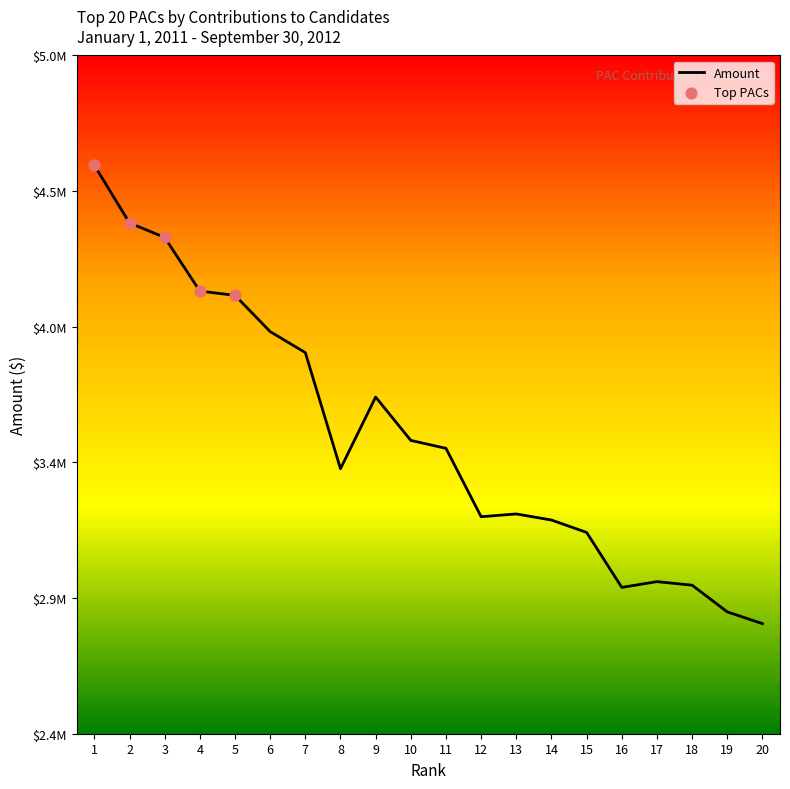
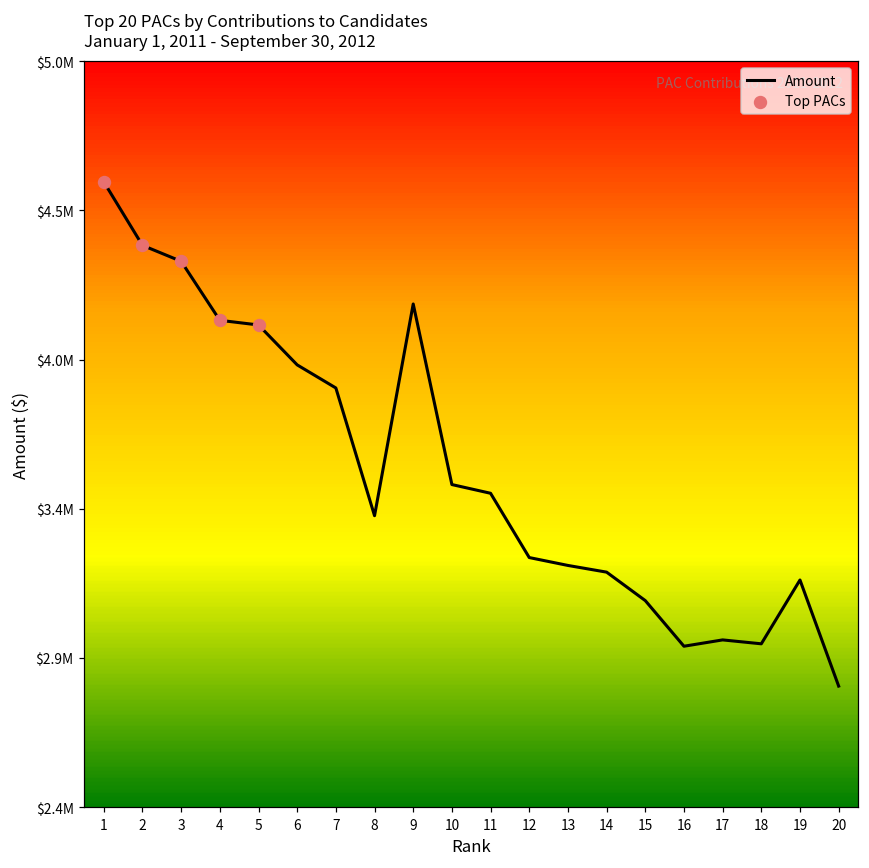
  {
    "Amount": {
      "6": "$3940000",
      "7": "$3860000",
      "8": "$3420000",
-     "9": "$3690000",
+     "9": "$4150000",
      "10": "$3520000",
      "11": "$3490000",
-     "12": "$3230000",
+     "12": "$3270000",
      "13": "$3240000",
      "14": "$3220000",
-     "15": "$3170000",
+     "15": "$3120000",
      "16": "$2960000",
      "17": "$2980000",
      "18": "$2970000",
-     "19": "$2870000",
+     "19": "$3190000",
      "20": "$2820000"
    }
  }
